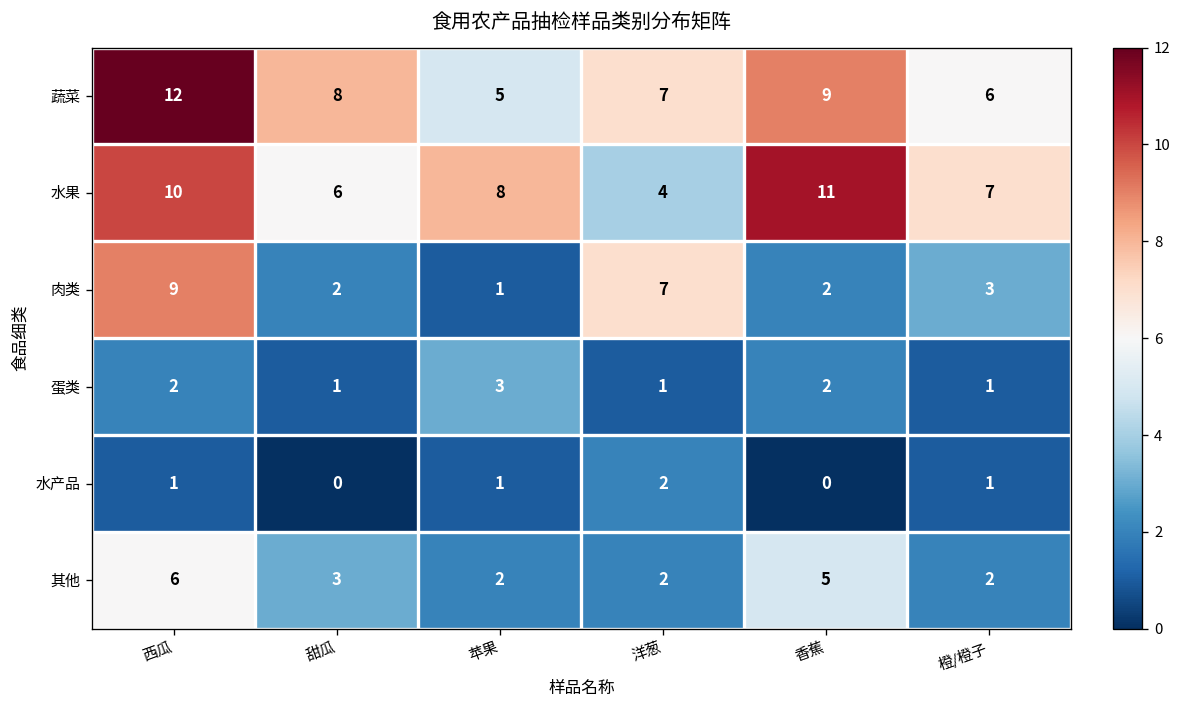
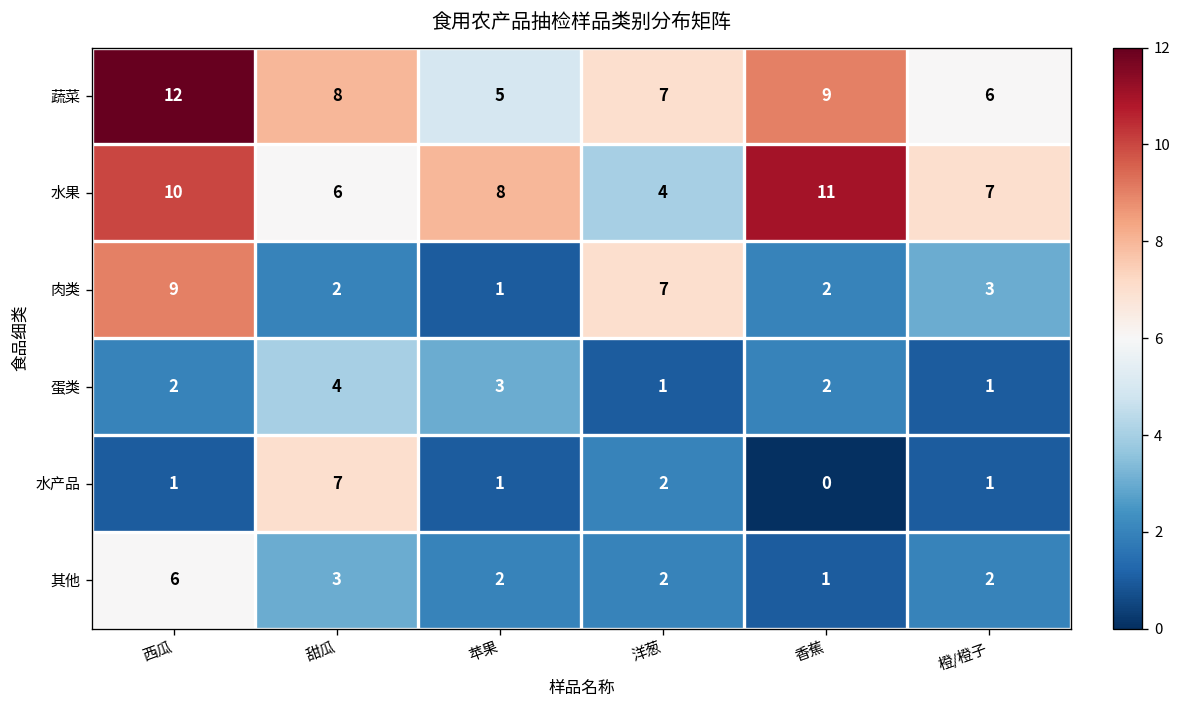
  {
    "蔬菜": {
      "西瓜": 12,
      "甜瓜": 8,
      "苹果": 5,
      "洋葱": 7,
      "香蕉": 9,
      "橙/橙子": 6
    },
    "水果": {
      "西瓜": 10,
      "甜瓜": 6,
      "苹果": 8,
      "洋葱": 4,
      "香蕉": 11,
      "橙/橙子": 7
    },
    "肉类": {
      "西瓜": 9,
      "甜瓜": 2,
      "苹果": 1,
      "洋葱": 7,
      "香蕉": 2,
      "橙/橙子": 3
    },
    "蛋类": {
      "西瓜": 2,
-     "甜瓜": 1,
+     "甜瓜": 4,
      "苹果": 3,
      "洋葱": 1,
      "香蕉": 2,
      "橙/橙子": 1
    },
    "水产品": {
      "西瓜": 1,
-     "甜瓜": 0,
+     "甜瓜": 7,
      "苹果": 1,
      "洋葱": 2,
      "香蕉": 0,
      "橙/橙子": 1
    },
    "其他": {
      "西瓜": 6,
      "甜瓜": 3,
      "苹果": 2,
      "洋葱": 2,
-     "香蕉": 5,
+     "香蕉": 1,
      "橙/橙子": 2
    }
  }
